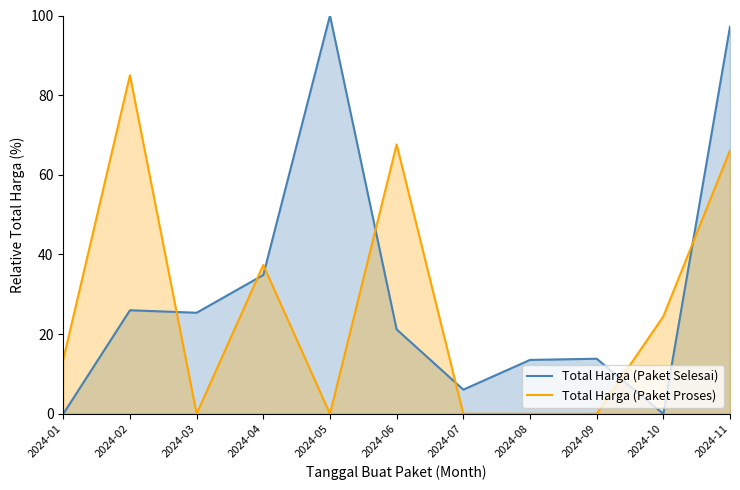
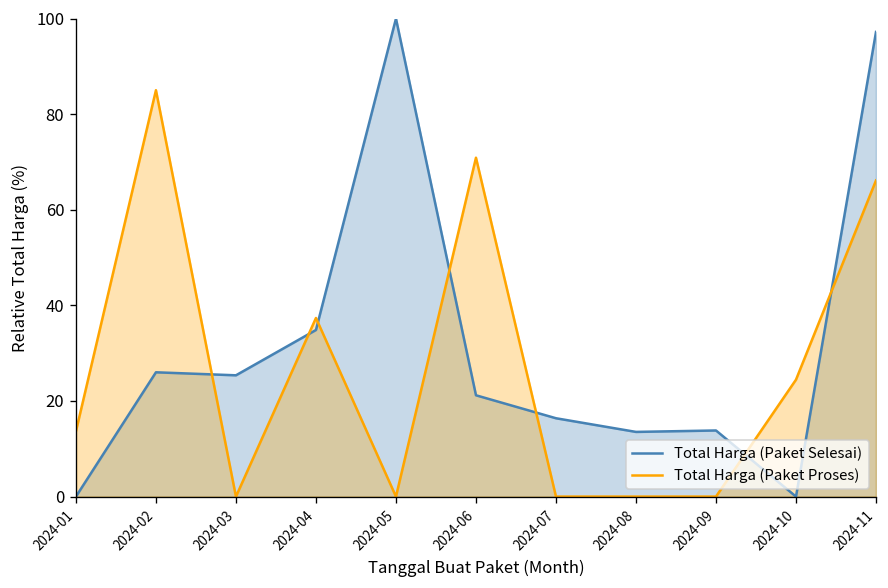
  {
    "Total Harga (Paket Selesai)": {
      "2024-01": 0,
      "2024-02": 26,
      "2024-03": 25,
      "2024-04": 35,
      "2024-05": 100,
      "2024-06": 21,
-     "2024-07": 6,
+     "2024-07": 16,
      "2024-08": 14,
      "2024-09": 14,
      "2024-10": 0,
      "2024-11": 97
    },
    "Total Harga (Paket Proses)": {
      "2024-01": 14,
      "2024-02": 85,
      "2024-03": 0,
      "2024-04": 37,
      "2024-05": 0,
-     "2024-06": 68,
+     "2024-06": 71,
      "2024-07": 0,
      "2024-08": 0,
      "2024-09": 0,
      "2024-10": 24,
      "2024-11": 66
    }
  }
